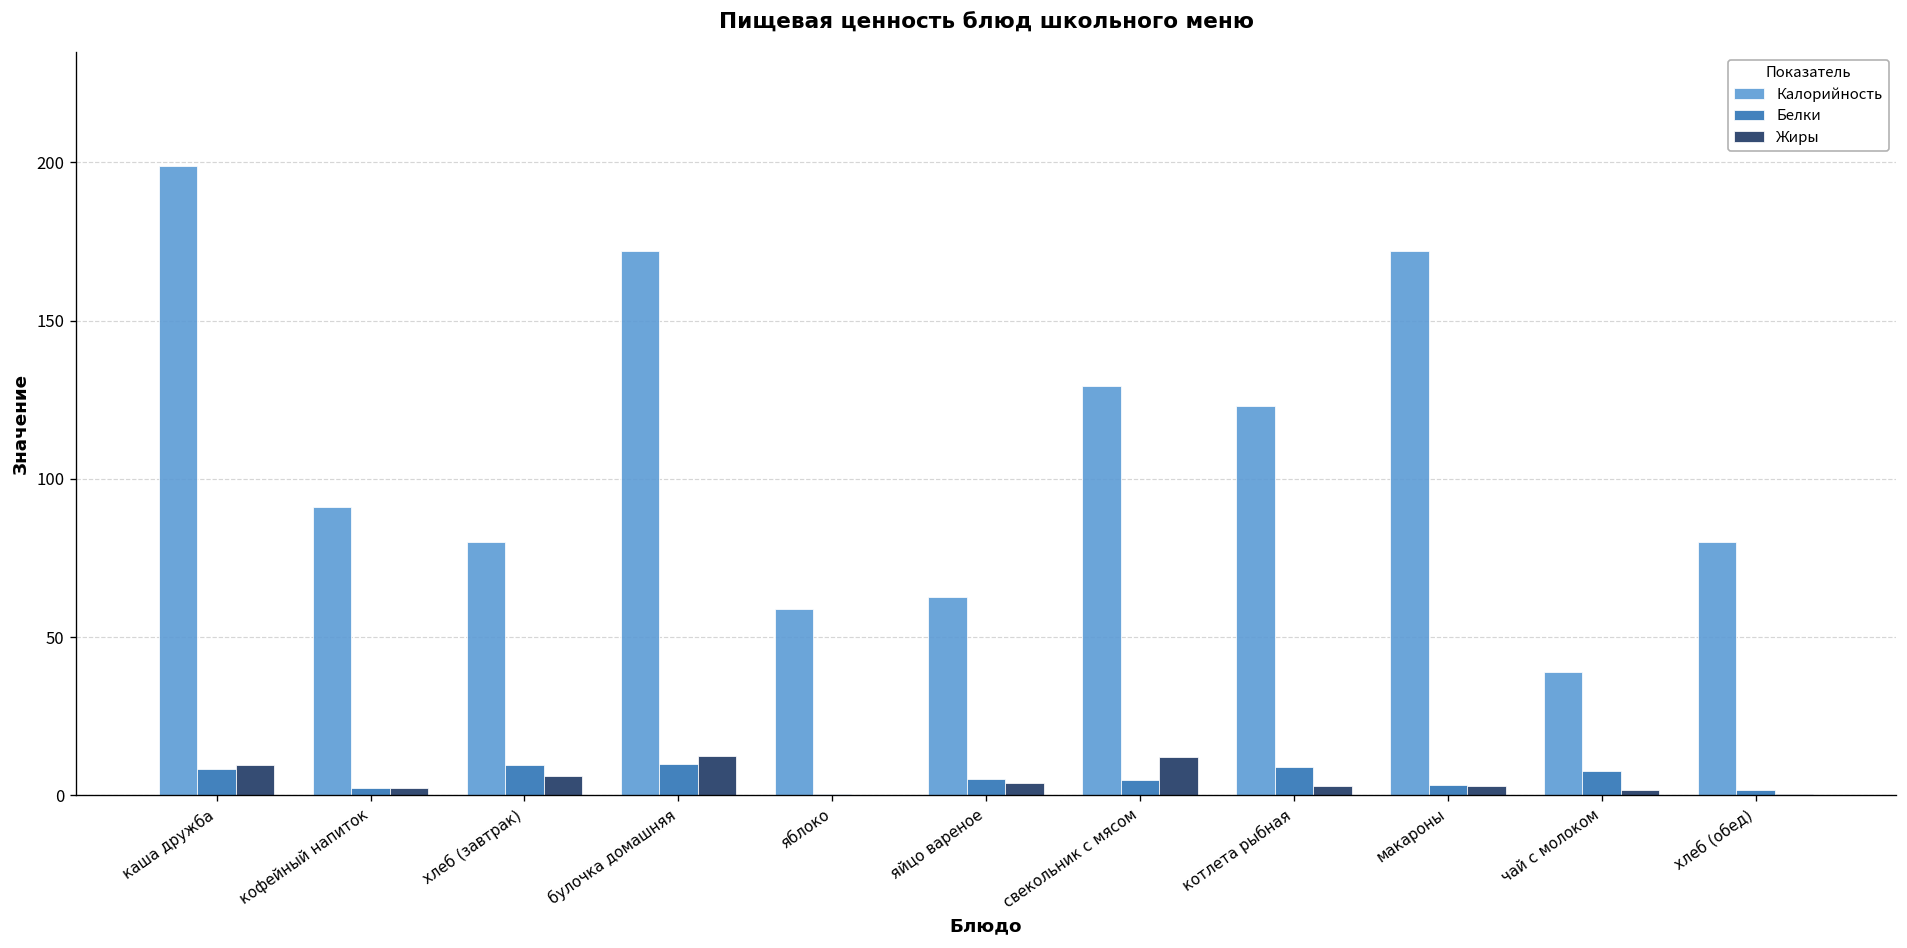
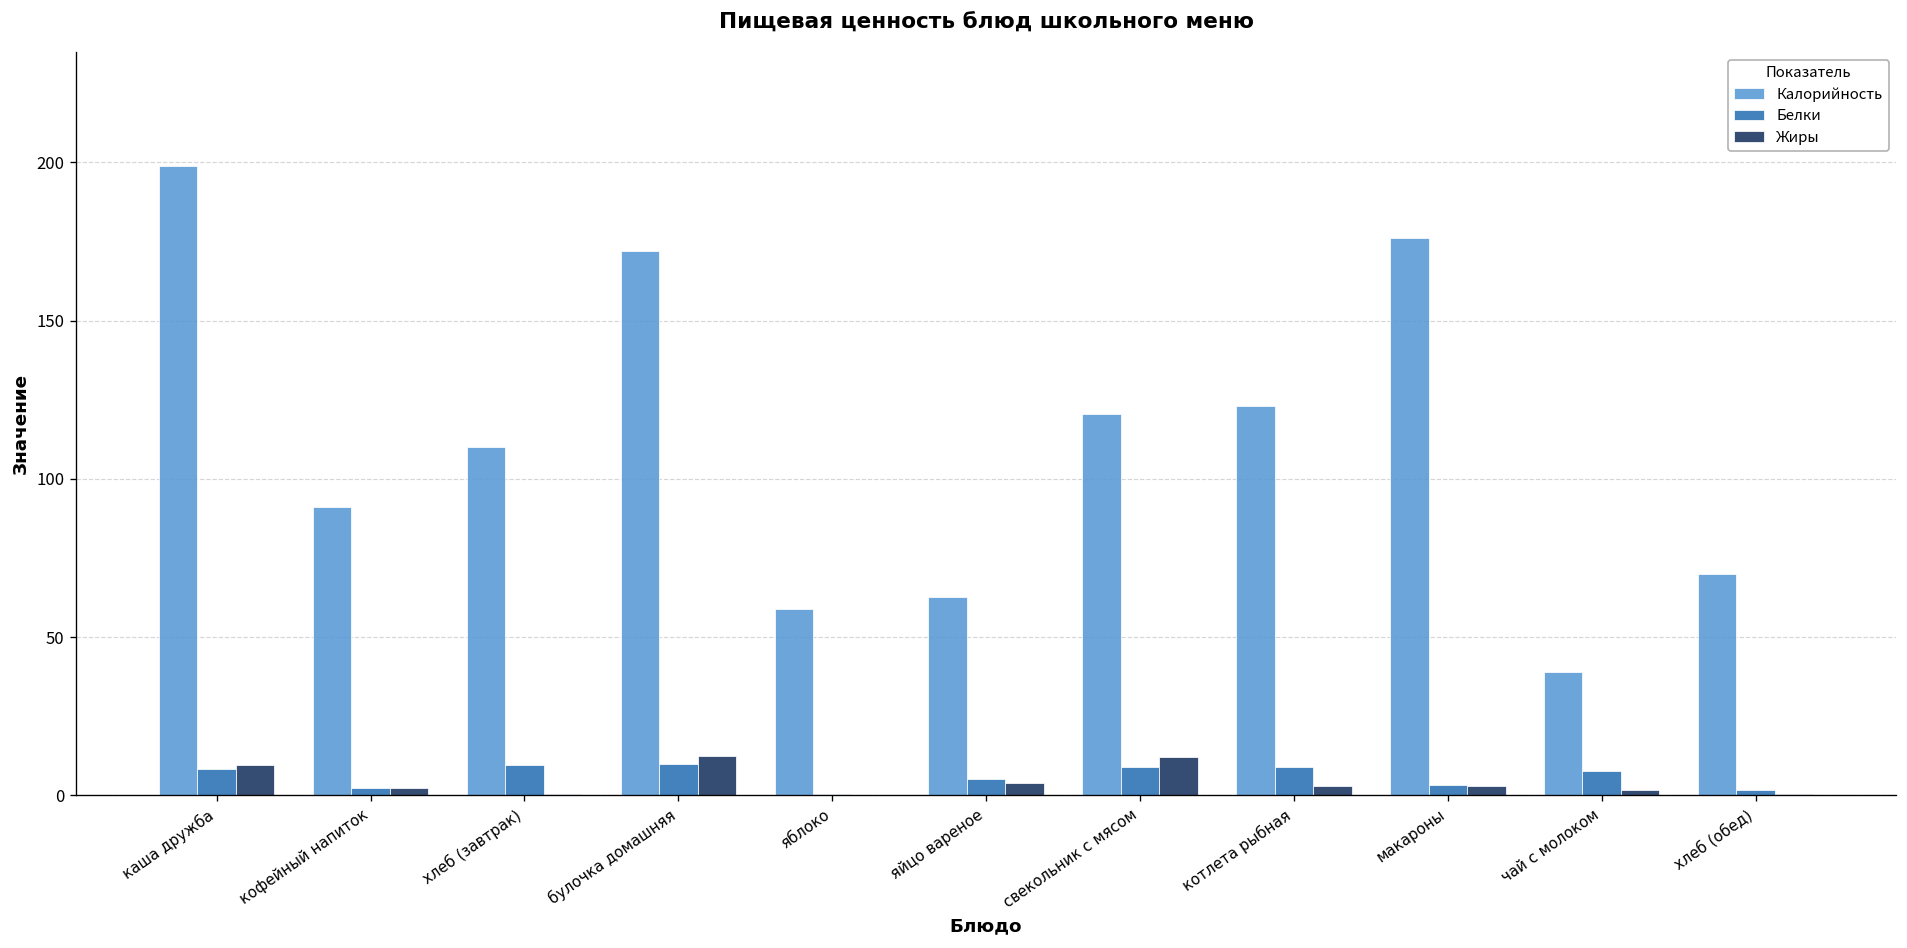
  {
    "Калорийность": {
      "каша дружба": 199,
      "кофейный напиток": 91,
-     "хлеб (завтрак)": 80,
+     "хлеб (завтрак)": 110,
      "булочка домашняя": 172,
      "яблоко": 59,
      "яйцо вареное": 63,
-     "свекольник с мясом": 129,
+     "свекольник с мясом": 121,
      "котлета рыбная": 123,
-     "макароны": 172,
+     "макароны": 176,
      "чай с молоком": 39,
-     "хлеб (обед)": 80
+     "хлеб (обед)": 70
    },
    "Белки": {
      "каша дружба": 8,
      "кофейный напиток": 2,
      "хлеб (завтрак)": 10,
      "булочка домашняя": 10,
      "яйцо вареное": 5,
-     "свекольник с мясом": 5,
+     "свекольник с мясом": 9,
      "котлета рыбная": 9,
      "макароны": 3,
      "чай с молоком": 8,
      "хлеб (обед)": 2
    },
    "Жиры": {
      "каша дружба": 10,
      "кофейный напиток": 3,
-     "хлеб (завтрак)": 6,
+     "хлеб (завтрак)": 0,
      "булочка домашняя": 13,
      "яблоко": 0,
      "яйцо вареное": 4,
      "свекольник с мясом": 12,
      "котлета рыбная": 3,
      "макароны": 3,
      "чай с молоком": 2
    }
  }
